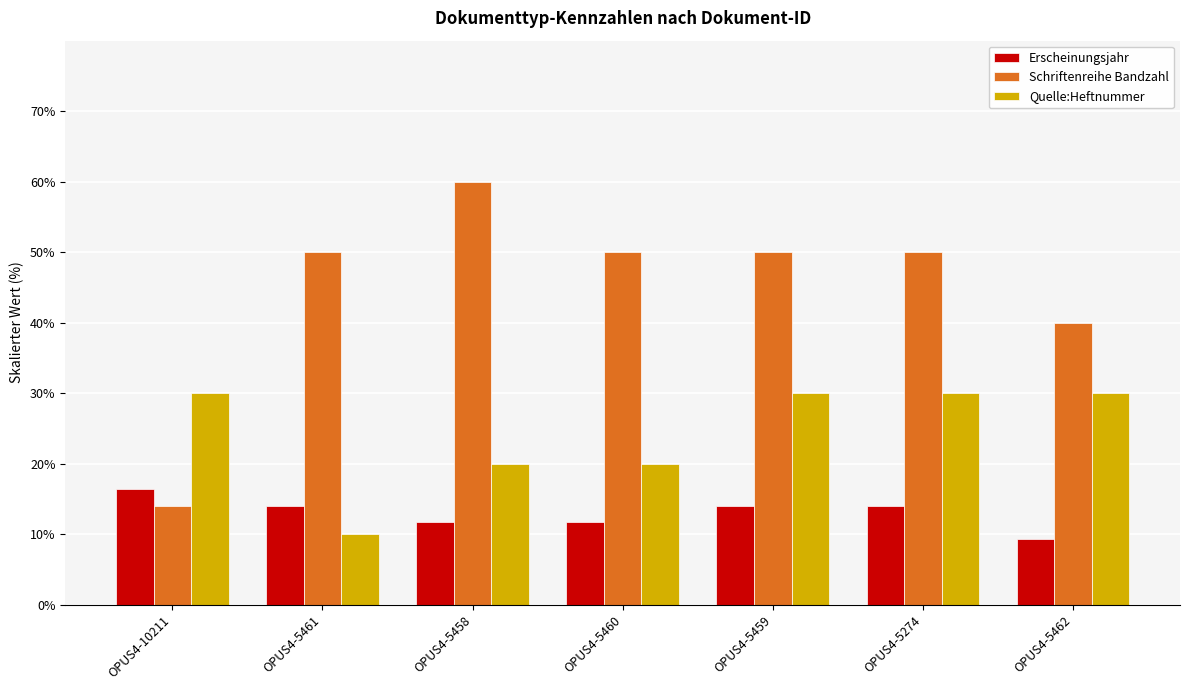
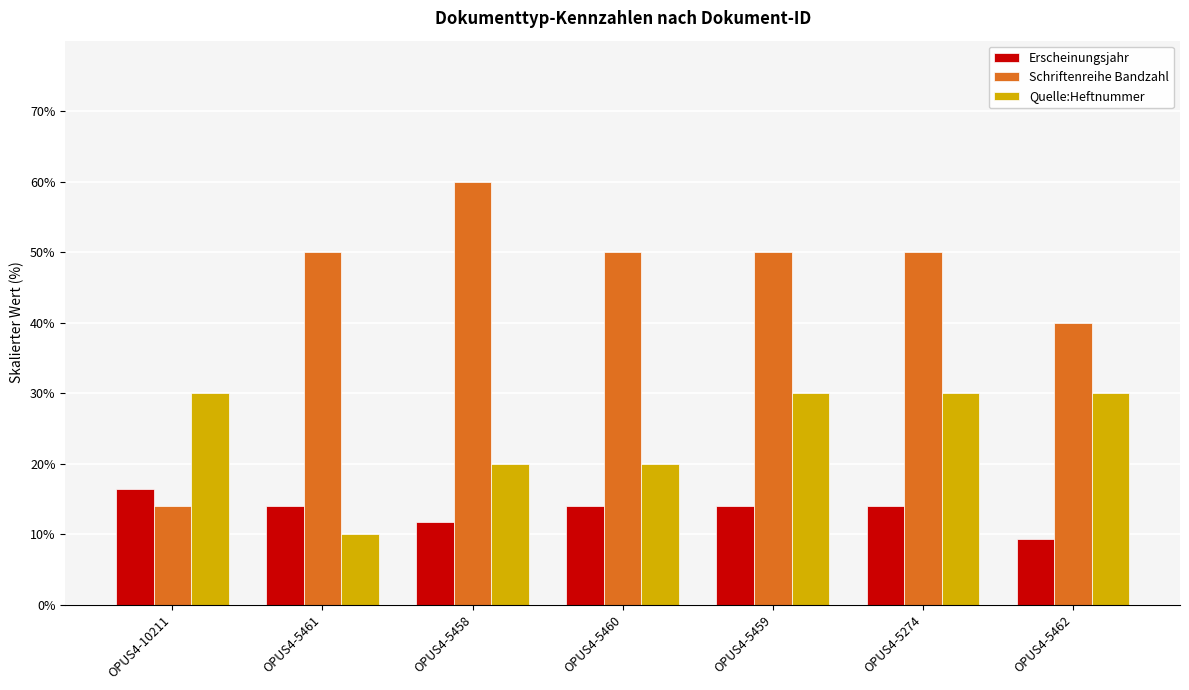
  {
    "Erscheinungsjahr": {
      "OPUS4-10211": "16%",
      "OPUS4-5461": "14%",
      "OPUS4-5458": "12%",
-     "OPUS4-5460": "12%",
+     "OPUS4-5460": "14%",
      "OPUS4-5459": "14%",
      "OPUS4-5274": "14%",
      "OPUS4-5462": "9%"
    },
    "Schriftenreihe Bandzahl": {
      "OPUS4-10211": "14%",
      "OPUS4-5461": "50%",
      "OPUS4-5458": "60%",
      "OPUS4-5460": "50%",
      "OPUS4-5459": "50%",
      "OPUS4-5274": "50%",
      "OPUS4-5462": "40%"
    },
    "Quelle:Heftnummer": {
      "OPUS4-10211": "30%",
      "OPUS4-5461": "10%",
      "OPUS4-5458": "20%",
      "OPUS4-5460": "20%",
      "OPUS4-5459": "30%",
      "OPUS4-5274": "30%",
      "OPUS4-5462": "30%"
    }
  }
